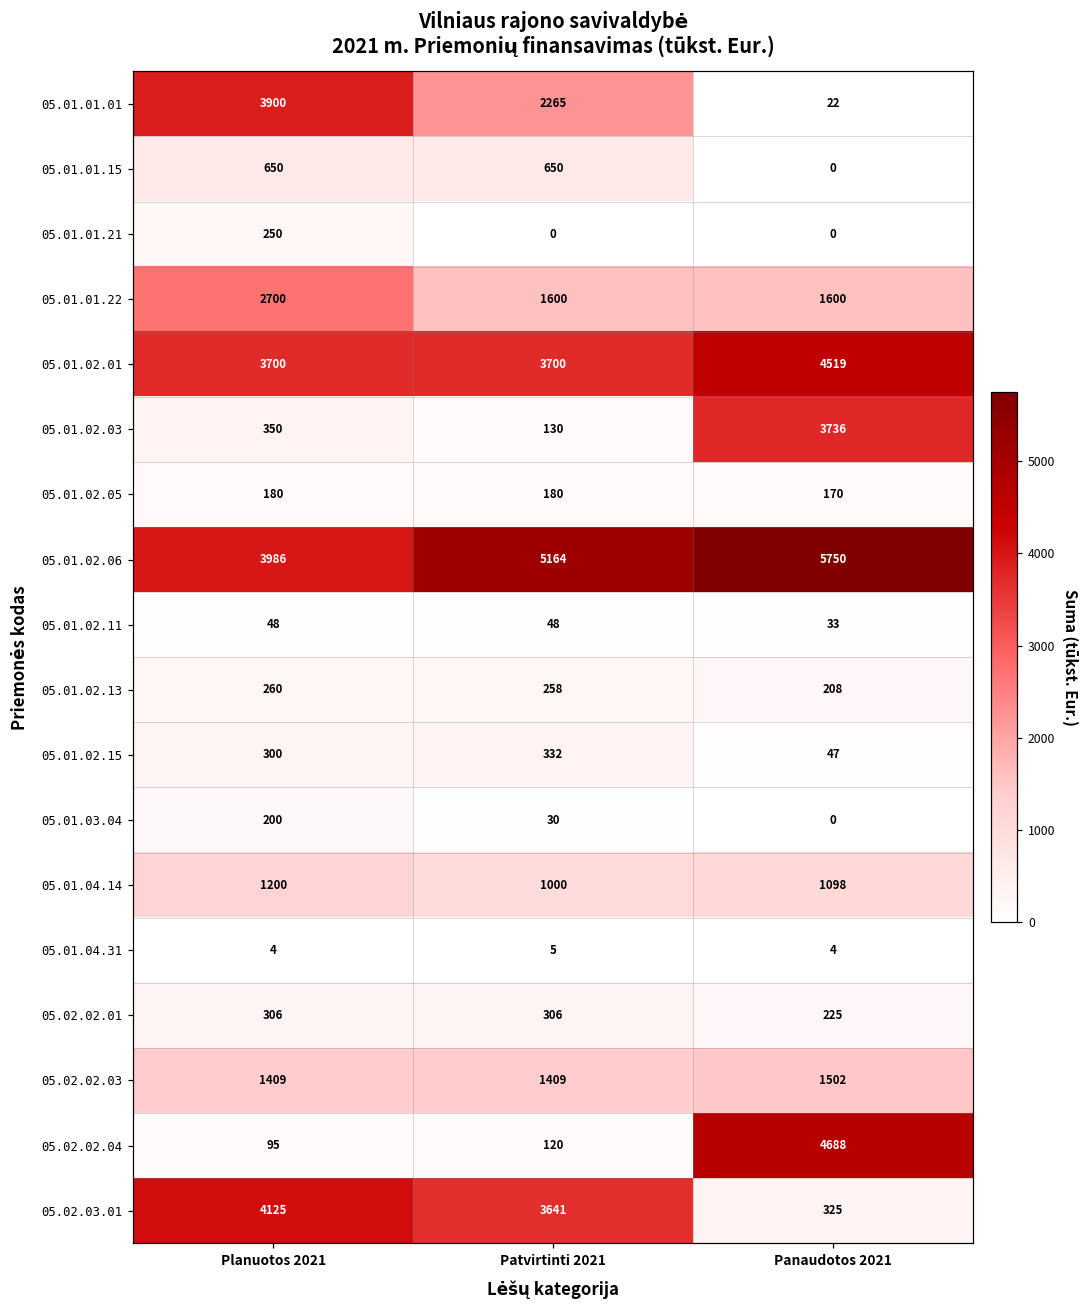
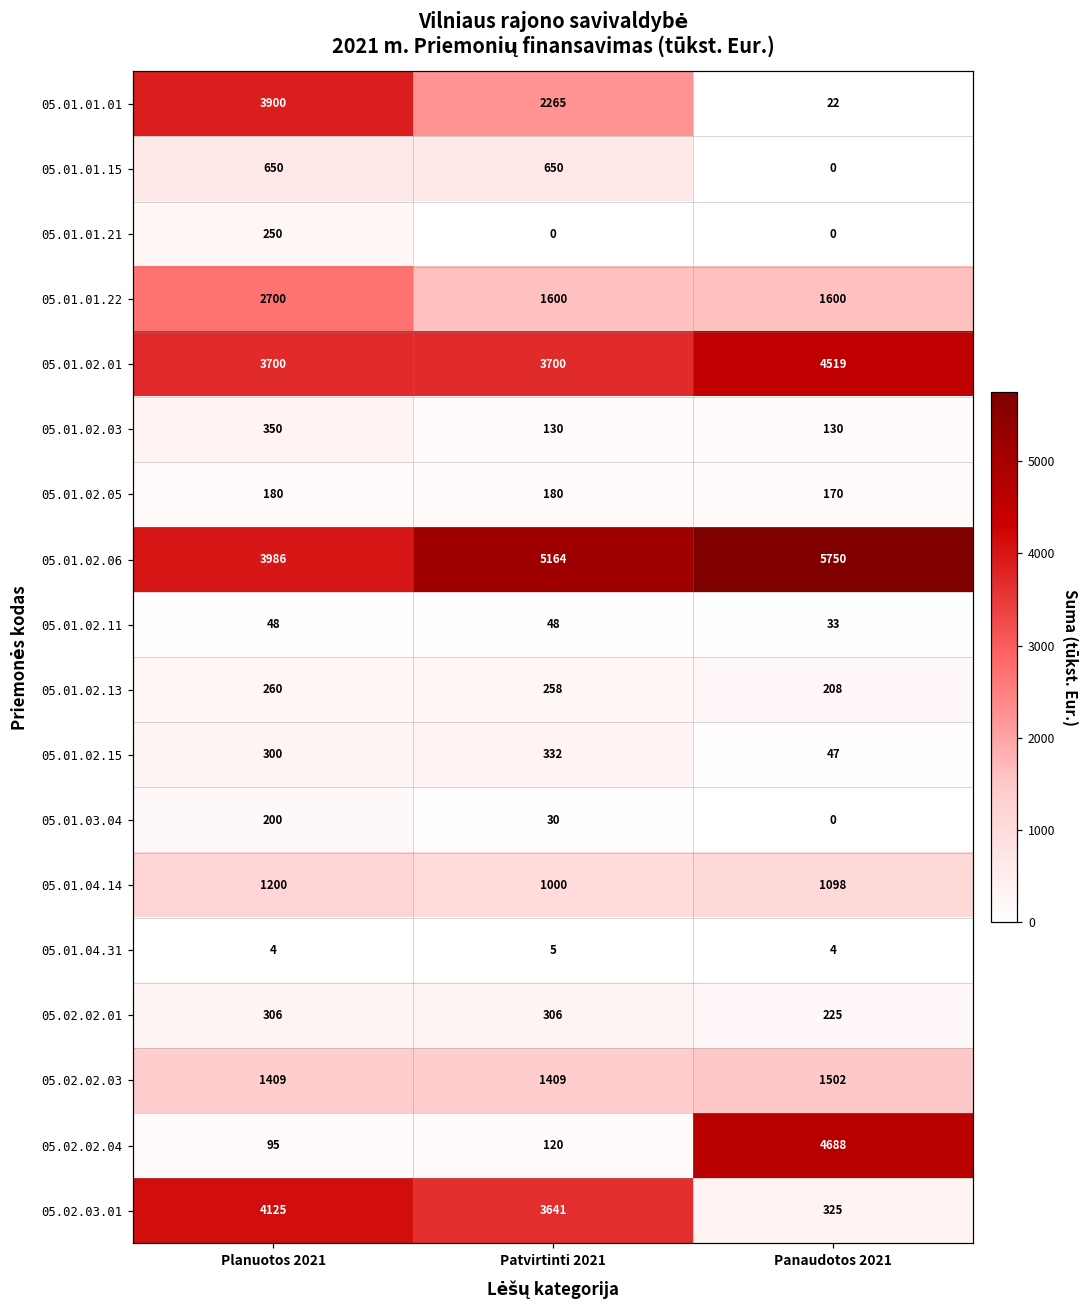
  {
    "05.01.01.01": {
      "Planuotos 2021": 3900,
      "Patvirtinti 2021": 2265,
      "Panaudotos 2021": 22
    },
    "05.01.01.15": {
      "Planuotos 2021": 650,
      "Patvirtinti 2021": 650,
      "Panaudotos 2021": 0
    },
    "05.01.01.21": {
      "Planuotos 2021": 250,
      "Patvirtinti 2021": 0,
      "Panaudotos 2021": 0
    },
    "05.01.01.22": {
      "Planuotos 2021": 2700,
      "Patvirtinti 2021": 1600,
      "Panaudotos 2021": 1600
    },
    "05.01.02.01": {
      "Planuotos 2021": 3700,
      "Patvirtinti 2021": 3700,
      "Panaudotos 2021": 4519
    },
    "05.01.02.03": {
      "Planuotos 2021": 350,
      "Patvirtinti 2021": 130,
-     "Panaudotos 2021": 3736
+     "Panaudotos 2021": 130
    },
    "05.01.02.05": {
      "Planuotos 2021": 180,
      "Patvirtinti 2021": 180,
      "Panaudotos 2021": 170
    },
    "05.01.02.06": {
      "Planuotos 2021": 3986,
      "Patvirtinti 2021": 5164,
      "Panaudotos 2021": 5750
    },
    "05.01.02.11": {
      "Planuotos 2021": 48,
      "Patvirtinti 2021": 48,
      "Panaudotos 2021": 33
    },
    "05.01.02.13": {
      "Planuotos 2021": 260,
      "Patvirtinti 2021": 258,
      "Panaudotos 2021": 208
    },
    "05.01.02.15": {
      "Planuotos 2021": 300,
      "Patvirtinti 2021": 332,
      "Panaudotos 2021": 47
    },
    "05.01.03.04": {
      "Planuotos 2021": 200,
      "Patvirtinti 2021": 30,
      "Panaudotos 2021": 0
    },
    "05.01.04.14": {
      "Planuotos 2021": 1200,
      "Patvirtinti 2021": 1000,
      "Panaudotos 2021": 1098
    },
    "05.01.04.31": {
      "Planuotos 2021": 4,
      "Patvirtinti 2021": 5,
      "Panaudotos 2021": 4
    },
    "05.02.02.01": {
      "Planuotos 2021": 306,
      "Patvirtinti 2021": 306,
      "Panaudotos 2021": 225
    },
    "05.02.02.03": {
      "Planuotos 2021": 1409,
      "Patvirtinti 2021": 1409,
      "Panaudotos 2021": 1502
    },
    "05.02.02.04": {
      "Planuotos 2021": 95,
      "Patvirtinti 2021": 120,
      "Panaudotos 2021": 4688
    },
    "05.02.03.01": {
      "Planuotos 2021": 4125,
      "Patvirtinti 2021": 3641,
      "Panaudotos 2021": 325
    }
  }
